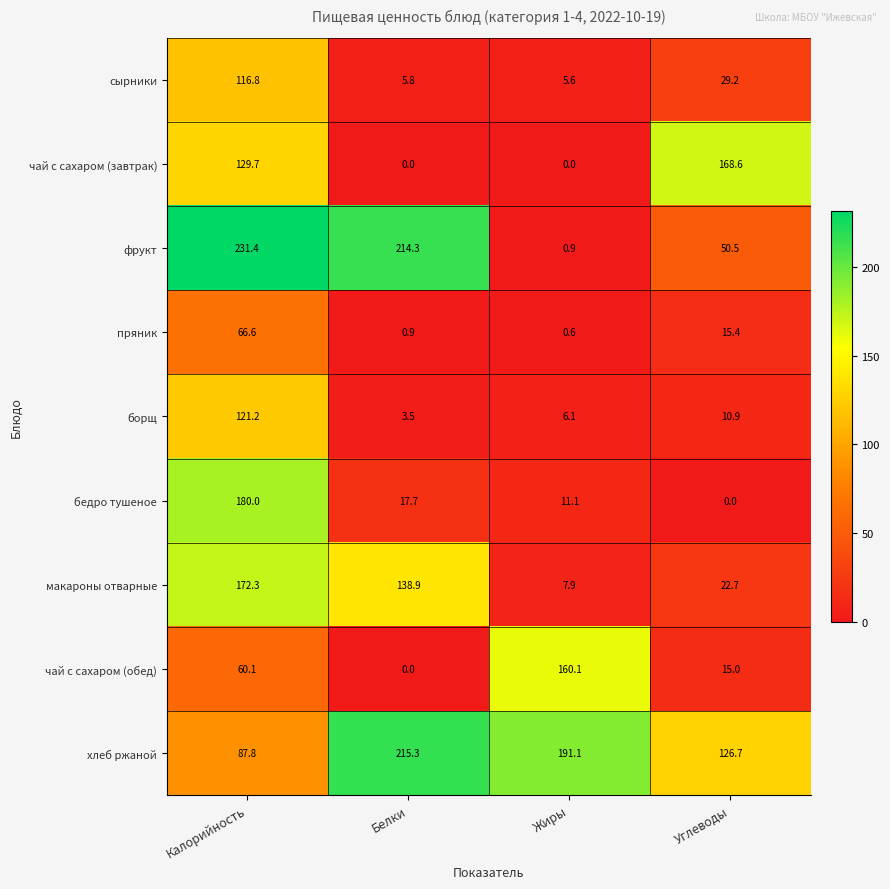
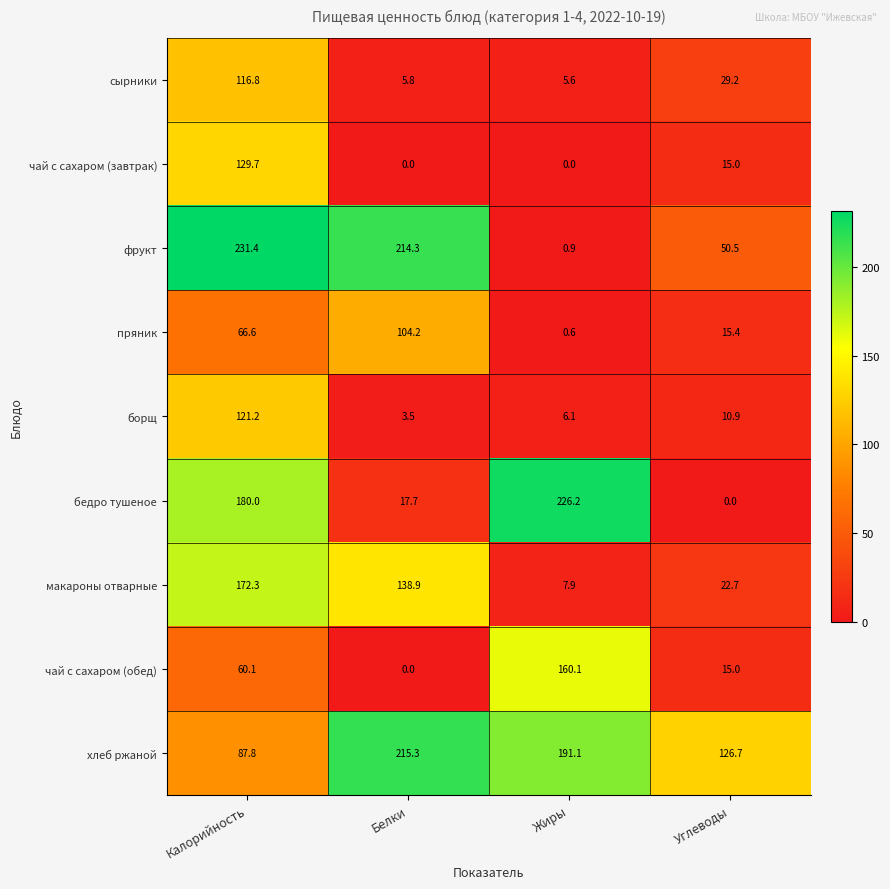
  {
    "сырники": {
      "Калорийность": 116.8,
      "Белки": 5.8,
      "Жиры": 5.6,
      "Углеводы": 29.2
    },
    "чай с сахаром (завтрак)": {
      "Калорийность": 129.7,
      "Белки": 0.0,
      "Жиры": 0.0,
-     "Углеводы": 168.6
+     "Углеводы": 15.0
    },
    "фрукт": {
      "Калорийность": 231.4,
      "Белки": 214.3,
      "Жиры": 0.9,
      "Углеводы": 50.5
    },
    "пряник": {
      "Калорийность": 66.6,
-     "Белки": 0.9,
+     "Белки": 104.2,
      "Жиры": 0.6,
      "Углеводы": 15.4
    },
    "борщ": {
      "Калорийность": 121.2,
      "Белки": 3.5,
      "Жиры": 6.1,
      "Углеводы": 10.9
    },
    "бедро тушеное": {
      "Калорийность": 180.0,
      "Белки": 17.7,
-     "Жиры": 11.1,
+     "Жиры": 226.2,
      "Углеводы": 0.0
    },
    "макароны отварные": {
      "Калорийность": 172.3,
      "Белки": 138.9,
      "Жиры": 7.9,
      "Углеводы": 22.7
    },
    "чай с сахаром (обед)": {
      "Калорийность": 60.1,
      "Белки": 0.0,
      "Жиры": 160.1,
      "Углеводы": 15.0
    },
    "хлеб ржаной": {
      "Калорийность": 87.8,
      "Белки": 215.3,
      "Жиры": 191.1,
      "Углеводы": 126.7
    }
  }
